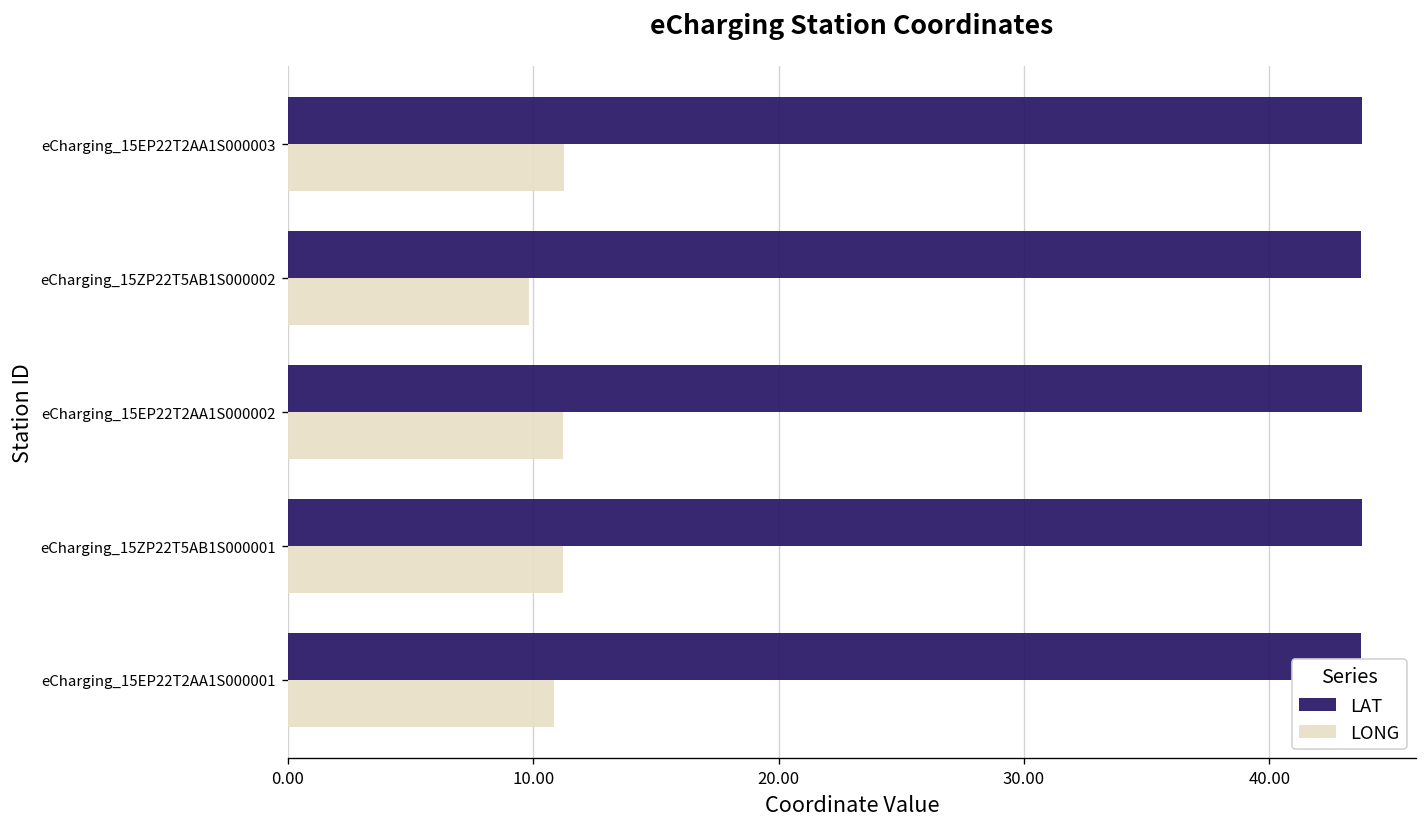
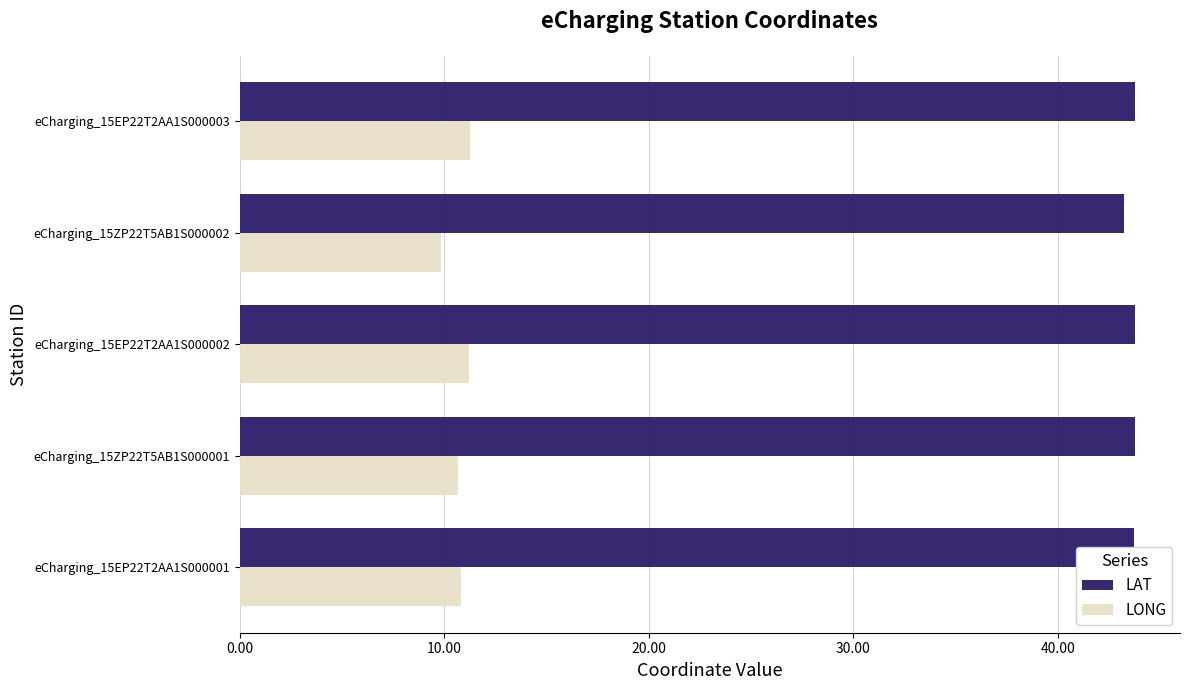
  {
    "LAT": {
      "eCharging_15EP22T2AA1S000003": 43.8,
-     "eCharging_15ZP22T5AB1S000002": 43.7,
+     "eCharging_15ZP22T5AB1S000002": 43.2,
      "eCharging_15EP22T2AA1S000002": 43.8,
      "eCharging_15ZP22T5AB1S000001": 43.8
    },
    "LONG": {
      "eCharging_15EP22T2AA1S000003": 11.3,
      "eCharging_15ZP22T5AB1S000002": 9.8,
      "eCharging_15EP22T2AA1S000002": 11.2,
-     "eCharging_15ZP22T5AB1S000001": 11.2,
+     "eCharging_15ZP22T5AB1S000001": 10.7,
      "eCharging_15EP22T2AA1S000001": 10.8
    }
  }
